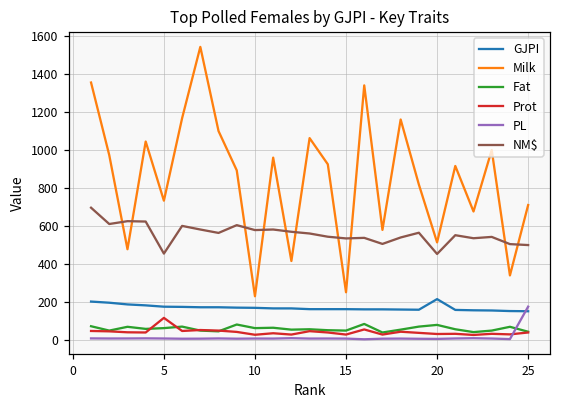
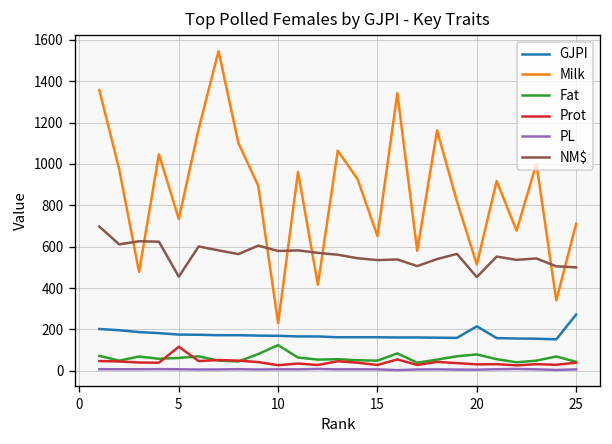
  {
    "GJPI": {
      "5": 180,
      "10": 170,
      "15": 160,
      "20": 220,
-     "25": 150
+     "25": 270
    },
    "Milk": {
      "5": 730,
      "10": 230,
-     "15": 250,
+     "15": 650,
      "20": 510,
      "25": 710
    },
    "Fat": {
      "5": 60,
-     "10": 60,
+     "10": 120,
      "15": 50,
      "20": 80
    },
    "Prot": {
      "5": 120,
      "10": 30,
      "15": 30,
      "20": 30
    },
    "PL": {
      "5": 10,
      "10": 10,
      "15": 10,
      "20": 10,
-     "25": 180
+     "25": 10
    },
    "NM$": {
      "5": 460,
      "10": 580,
      "15": 540,
      "20": 450,
      "25": 500
    }
  }
